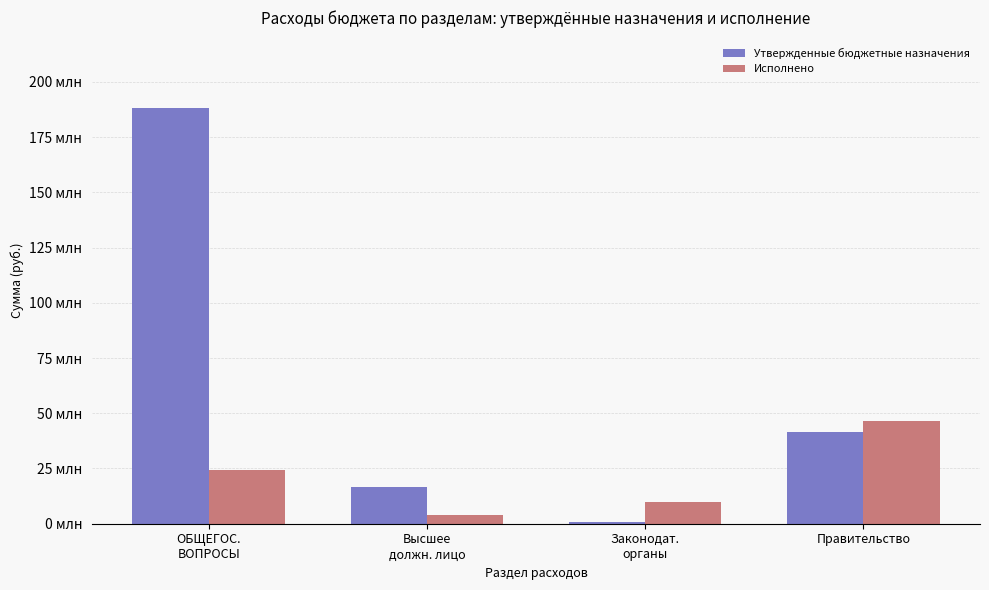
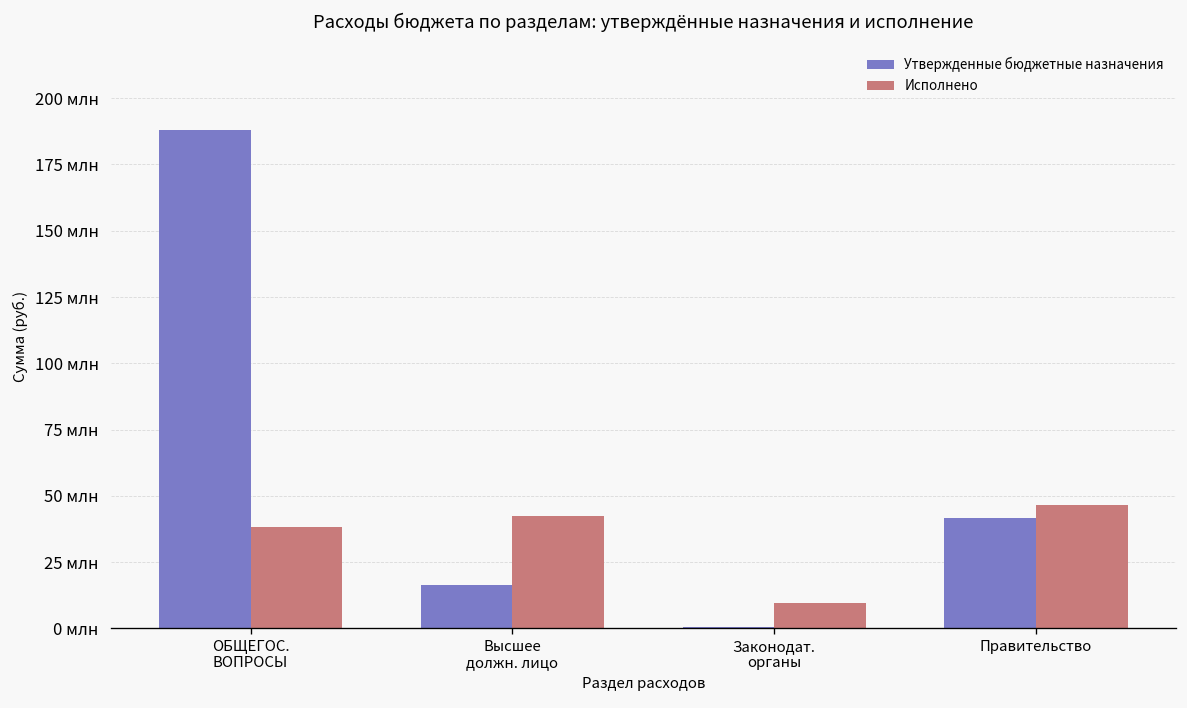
  {
    "Утвержденные бюджетные назначения": {
      "ОБЩЕГОС. ВОПРОСЫ": "188 млн",
      "Высшее должн. лицо": "16 млн",
      "Правительство": "41 млн"
    },
    "Исполнено": {
-     "ОБЩЕГОС. ВОПРОСЫ": "24 млн",
-     "Высшее должн. лицо": "4 млн",
+     "ОБЩЕГОС. ВОПРОСЫ": "38 млн",
+     "Высшее должн. лицо": "42 млн",
      "Законодат. органы": "10 млн",
      "Правительство": "47 млн"
    }
  }
